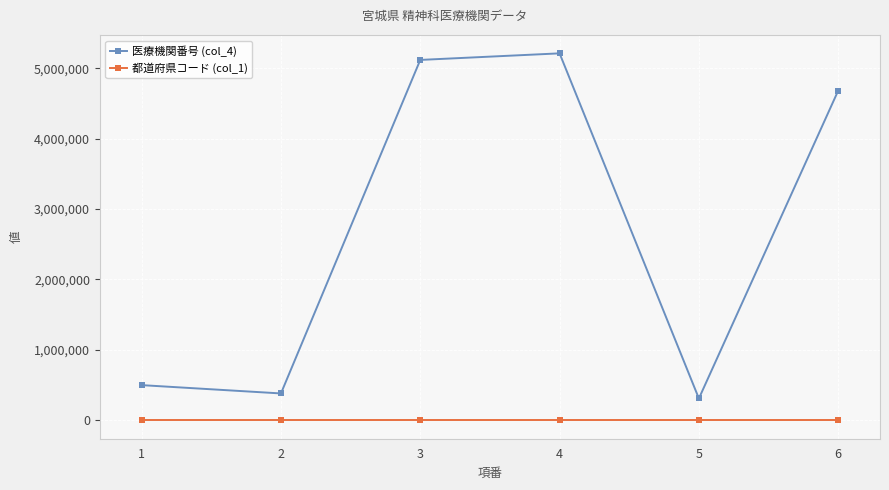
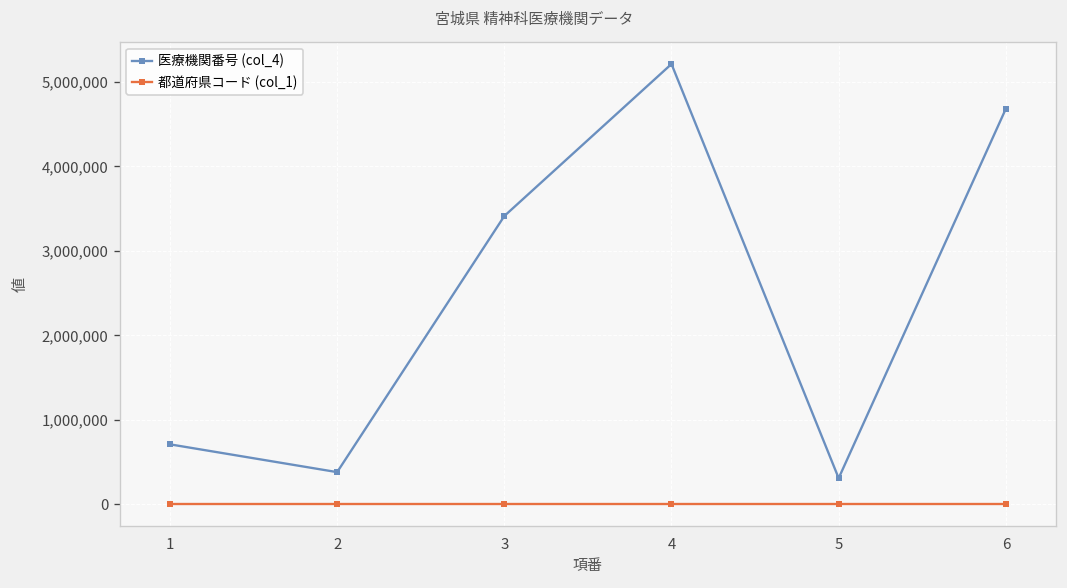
  {
    "医療機関番号 (col_4)": {
-     "1": "500,000",
+     "1": "700,000",
      "2": "400,000",
-     "3": "5,100,000",
+     "3": "3,400,000",
      "4": "5,200,000",
      "5": "300,000",
      "6": "4,700,000"
    },
    "都道府県コード (col_1)": {
      "1": "0",
      "2": "0",
      "3": "0",
      "4": "0",
      "5": "0",
      "6": "0"
    }
  }
